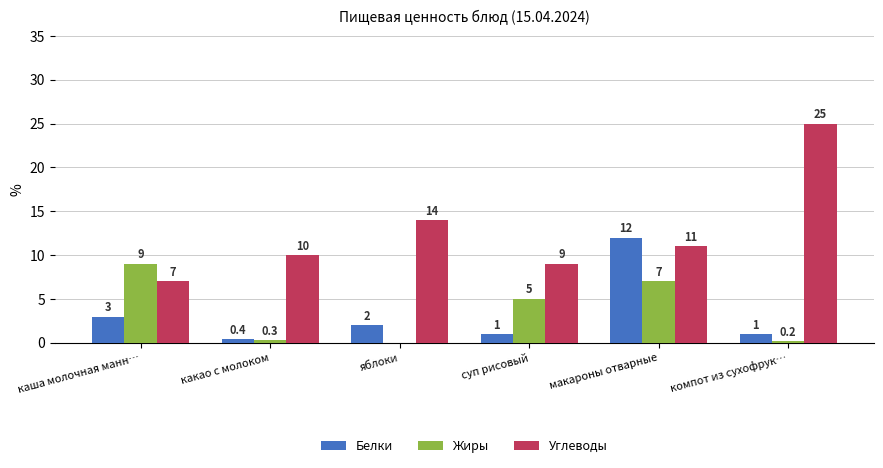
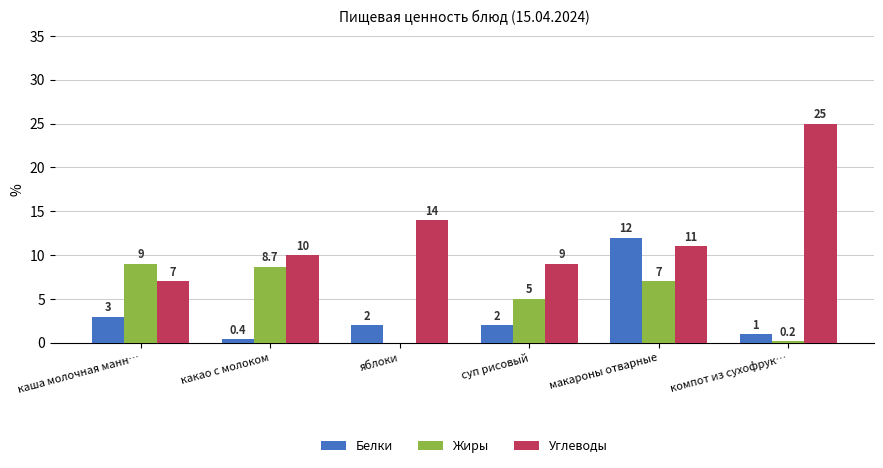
  {
    "Белки": {
      "каша молочная манн…": 3,
      "какао с молоком": 0.4,
      "яблоки": 2,
-     "суп рисовый": 1,
+     "суп рисовый": 2,
      "макароны отварные": 12,
      "компот из сухофрук…": 1
    },
    "Жиры": {
      "каша молочная манн…": 9,
-     "какао с молоком": 0.3,
+     "какао с молоком": 8.7,
      "суп рисовый": 5,
      "макароны отварные": 7,
      "компот из сухофрук…": 0.2
    },
    "Углеводы": {
      "каша молочная манн…": 7,
      "какао с молоком": 10,
      "яблоки": 14,
      "суп рисовый": 9,
      "макароны отварные": 11,
      "компот из сухофрук…": 25
    }
  }
